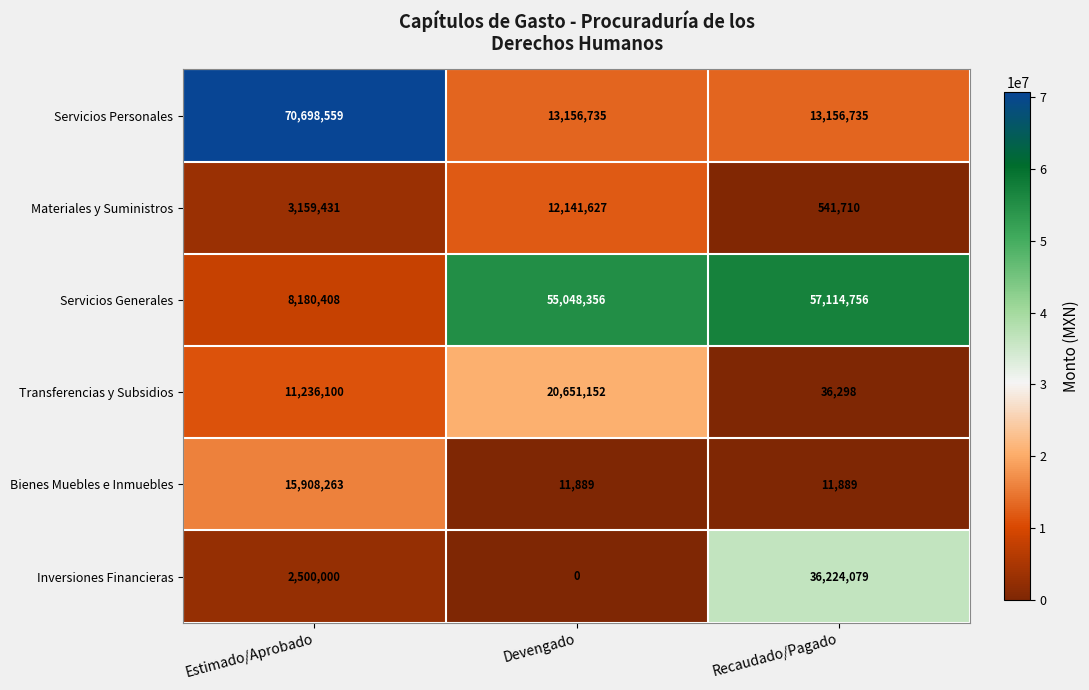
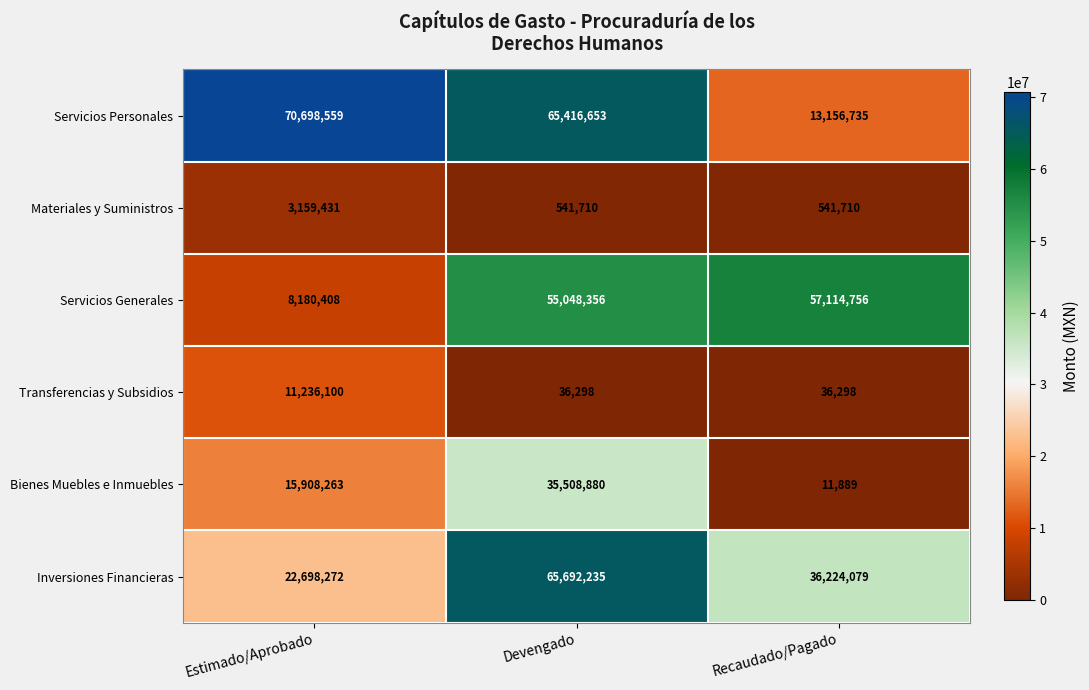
  {
    "Servicios Personales": {
      "Estimado/Aprobado": "70,698,559",
-     "Devengado": "13,156,735",
+     "Devengado": "65,416,653",
      "Recaudado/Pagado": "13,156,735"
    },
    "Materiales y Suministros": {
      "Estimado/Aprobado": "3,159,431",
-     "Devengado": "12,141,627",
+     "Devengado": "541,710",
      "Recaudado/Pagado": "541,710"
    },
    "Servicios Generales": {
      "Estimado/Aprobado": "8,180,408",
      "Devengado": "55,048,356",
      "Recaudado/Pagado": "57,114,756"
    },
    "Transferencias y Subsidios": {
      "Estimado/Aprobado": "11,236,100",
-     "Devengado": "20,651,152",
+     "Devengado": "36,298",
      "Recaudado/Pagado": "36,298"
    },
    "Bienes Muebles e Inmuebles": {
      "Estimado/Aprobado": "15,908,263",
-     "Devengado": "11,889",
+     "Devengado": "35,508,880",
      "Recaudado/Pagado": "11,889"
    },
    "Inversiones Financieras": {
-     "Estimado/Aprobado": "2,500,000",
-     "Devengado": "0",
+     "Estimado/Aprobado": "22,698,272",
+     "Devengado": "65,692,235",
      "Recaudado/Pagado": "36,224,079"
    }
  }
